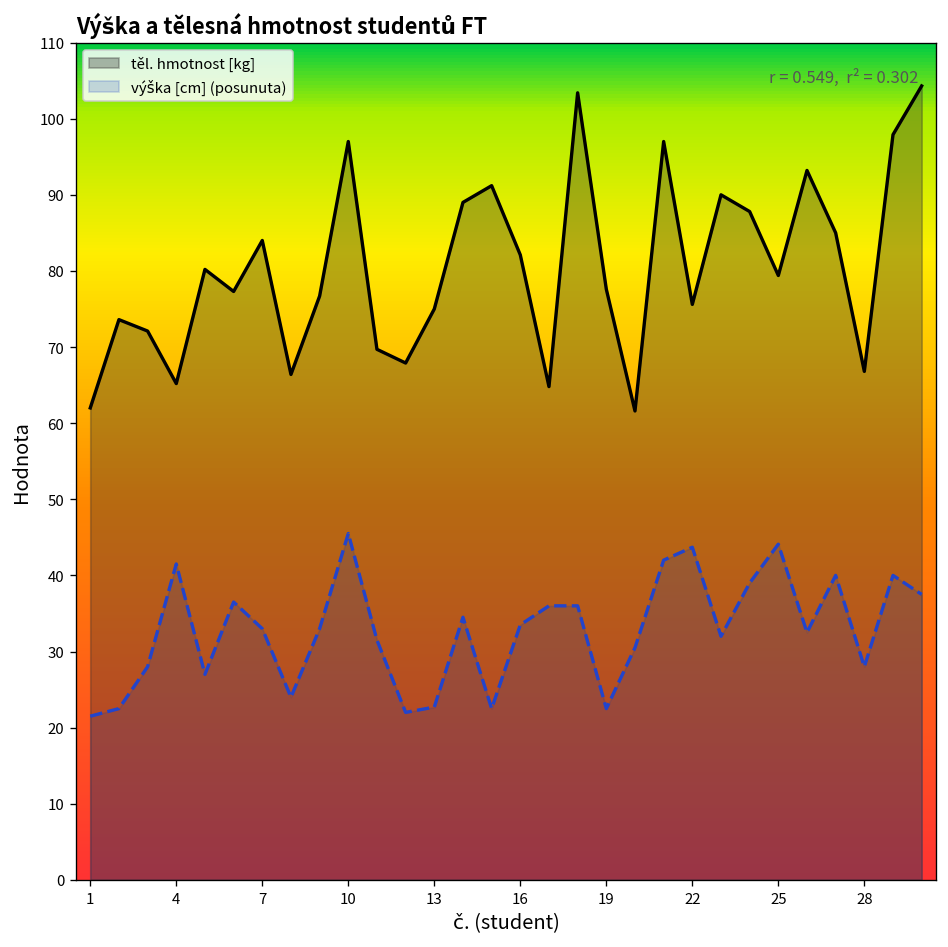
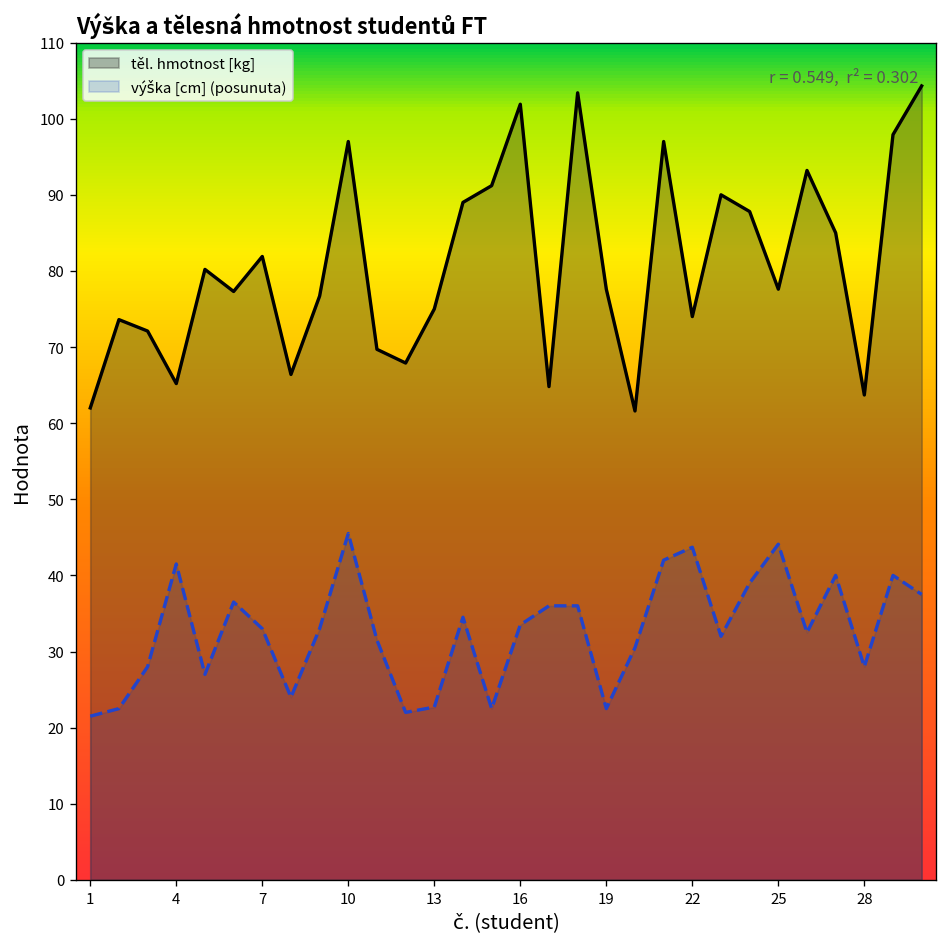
  {
    "těl. hmotnost [kg]": {
      "1": 62,
      "4": 65,
-     "7": 84,
+     "7": 82,
      "10": 97,
      "13": 75,
-     "16": 82,
+     "16": 102,
      "19": 78,
-     "22": 76,
-     "25": 79,
-     "28": 67
+     "22": 74,
+     "25": 78,
+     "28": 64
    },
    "výška [cm] (posunuta)": {
      "1": 22,
      "4": 42,
      "7": 33,
      "10": 46,
      "13": 23,
      "16": 34,
      "19": 23,
      "22": 44,
      "25": 44,
      "28": 28
    }
  }
